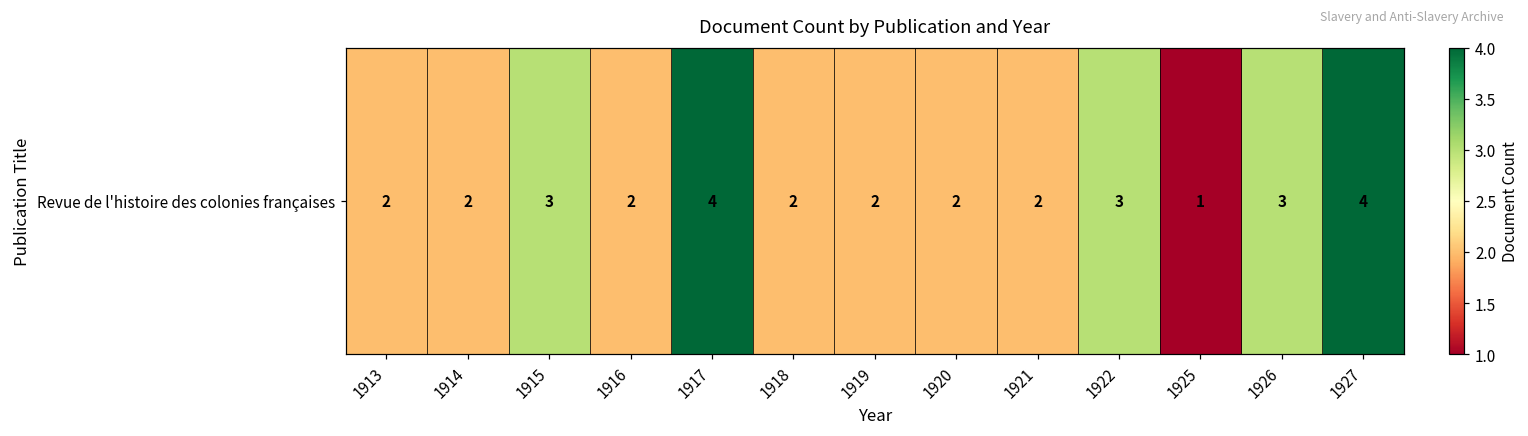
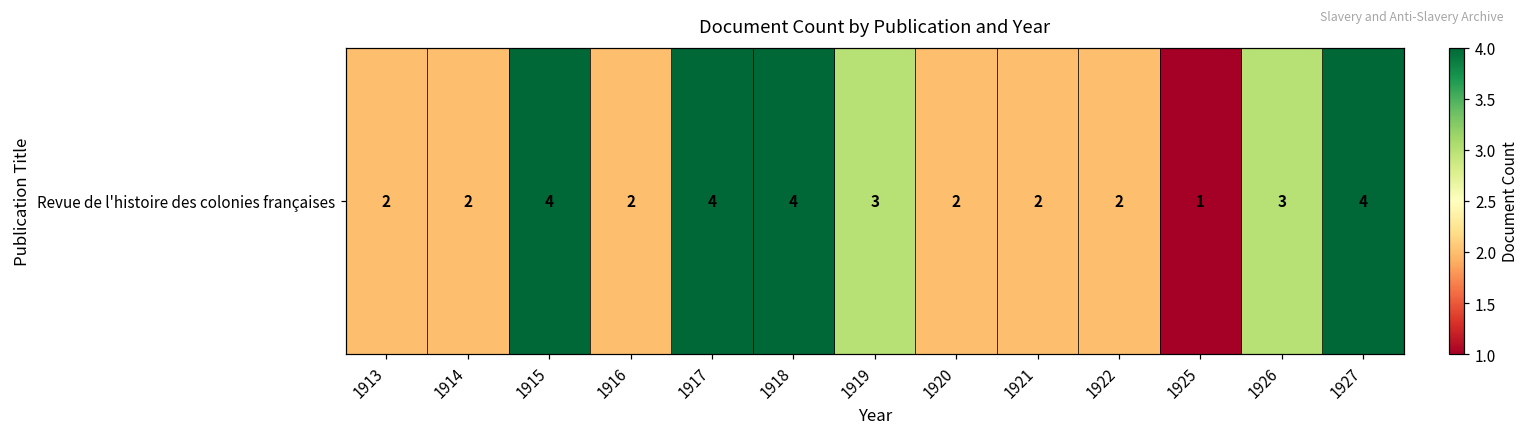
  {
    "Revue de l'histoire des colonies françaises": {
      "1913": 2,
      "1914": 2,
-     "1915": 3,
+     "1915": 4,
      "1916": 2,
      "1917": 4,
-     "1918": 2,
-     "1919": 2,
+     "1918": 4,
+     "1919": 3,
      "1920": 2,
      "1921": 2,
-     "1922": 3,
+     "1922": 2,
      "1925": 1,
      "1926": 3,
      "1927": 4
    }
  }
